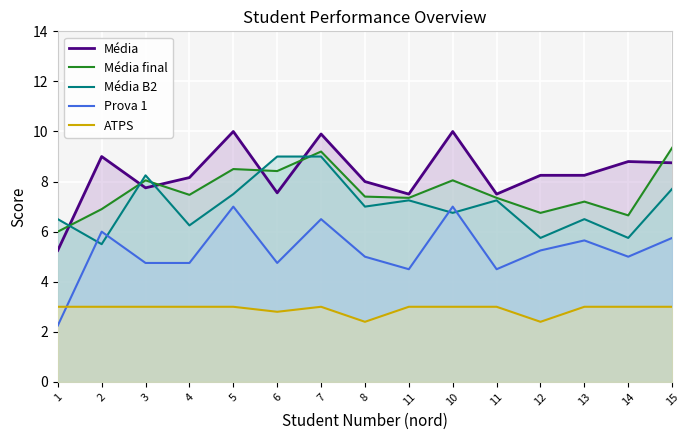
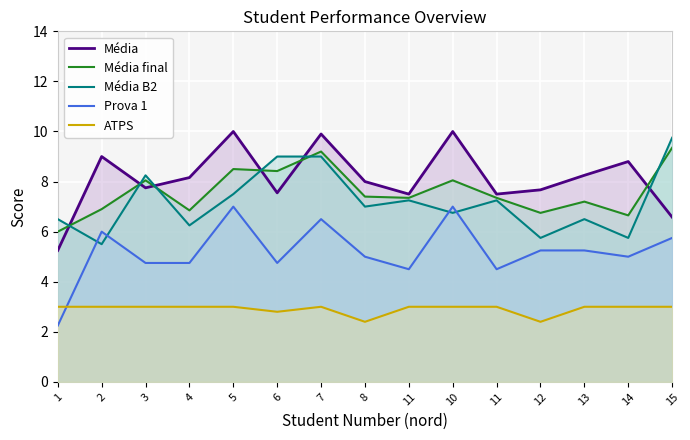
  {
    "Média": {
      "1": 5.3,
      "2": 9.0,
      "3": 7.8,
      "4": 8.2,
      "5": 10.0,
      "6": 7.6,
      "7": 9.9,
      "8": 8.0,
      "10": 10.0,
-     "12": 8.3,
+     "12": 7.7,
      "13": 8.3,
      "14": 8.8,
-     "15": 8.8
+     "15": 6.6
    },
    "Média final": {
      "1": 6.0,
      "2": 6.9,
      "3": 8.1,
-     "4": 7.5,
+     "4": 6.9,
      "5": 8.5,
      "6": 8.4,
      "7": 9.2,
      "8": 7.4,
      "10": 8.1,
      "12": 6.8,
      "13": 7.2,
      "14": 6.7,
      "15": 9.4
    },
    "Média B2": {
      "1": 6.5,
      "2": 5.5,
      "3": 8.3,
      "4": 6.3,
      "5": 7.5,
      "6": 9.0,
      "7": 9.0,
      "8": 7.0,
      "10": 6.8,
      "12": 5.8,
      "13": 6.5,
      "14": 5.8,
-     "15": 7.7
+     "15": 9.8
    },
    "Prova 1": {
      "1": 2.3,
      "2": 6.0,
      "3": 4.8,
      "4": 4.8,
      "5": 7.0,
      "6": 4.8,
      "7": 6.5,
      "8": 5.0,
      "10": 7.0,
      "12": 5.3,
-     "13": 5.7,
+     "13": 5.3,
      "14": 5.0,
      "15": 5.8
    },
    "ATPS": {
      "1": 3.0,
      "2": 3.0,
      "3": 3.0,
      "4": 3.0,
      "5": 3.0,
      "6": 2.8,
      "7": 3.0,
      "8": 2.4,
      "10": 3.0,
      "12": 2.4,
      "13": 3.0,
      "14": 3.0,
      "15": 3.0
    }
  }
